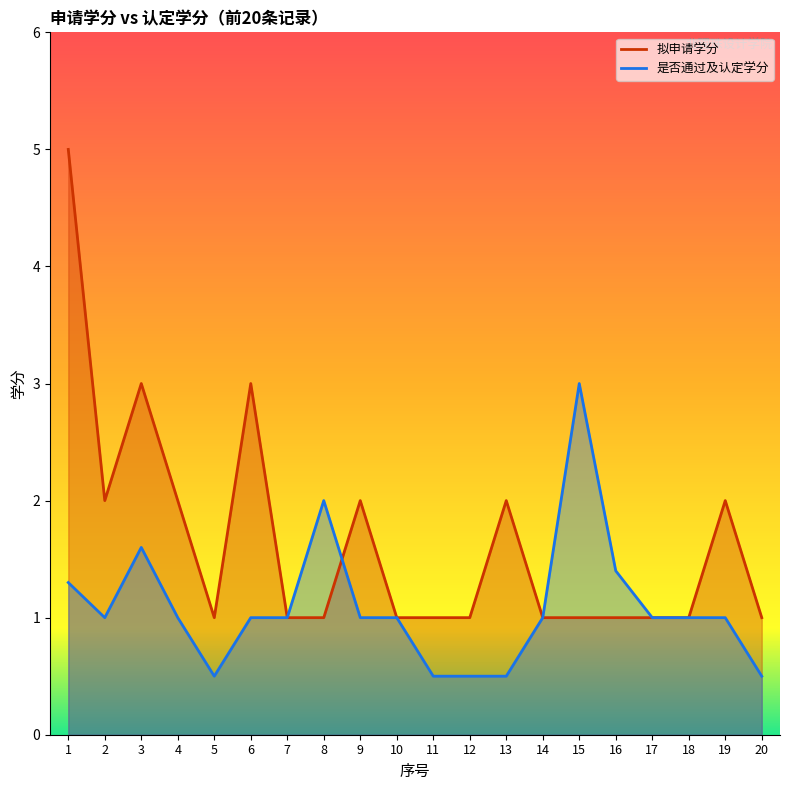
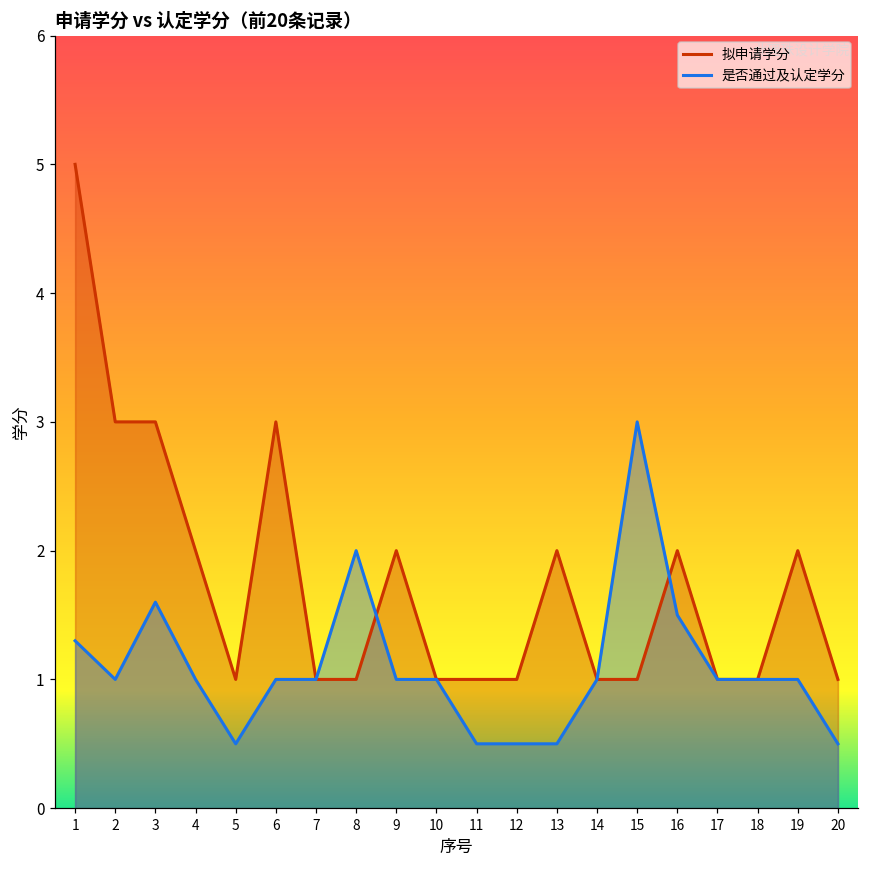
  {
    "拟申请学分": {
      "1": 5,
-     "2": 2,
+     "2": 3,
      "3": 3,
      "4": 2,
      "5": 1,
      "6": 3,
      "8": 1,
      "9": 2,
      "11": 1,
      "12": 1,
      "13": 2,
      "15": 1,
-     "16": 1,
+     "16": 2,
      "19": 2,
      "20": 1
    },
    "是否通过及认定学分": {
      "1": 1.3,
      "2": 1.0,
      "3": 1.6,
      "4": 1.0,
      "5": 0.5,
      "6": 1.0,
      "8": 2.0,
      "9": 1.0,
      "11": 0.5,
      "12": 0.5,
      "13": 0.5,
      "15": 3.0,
-     "16": 1.4,
+     "16": 1.5,
      "19": 1.0,
      "20": 0.5
    }
  }
